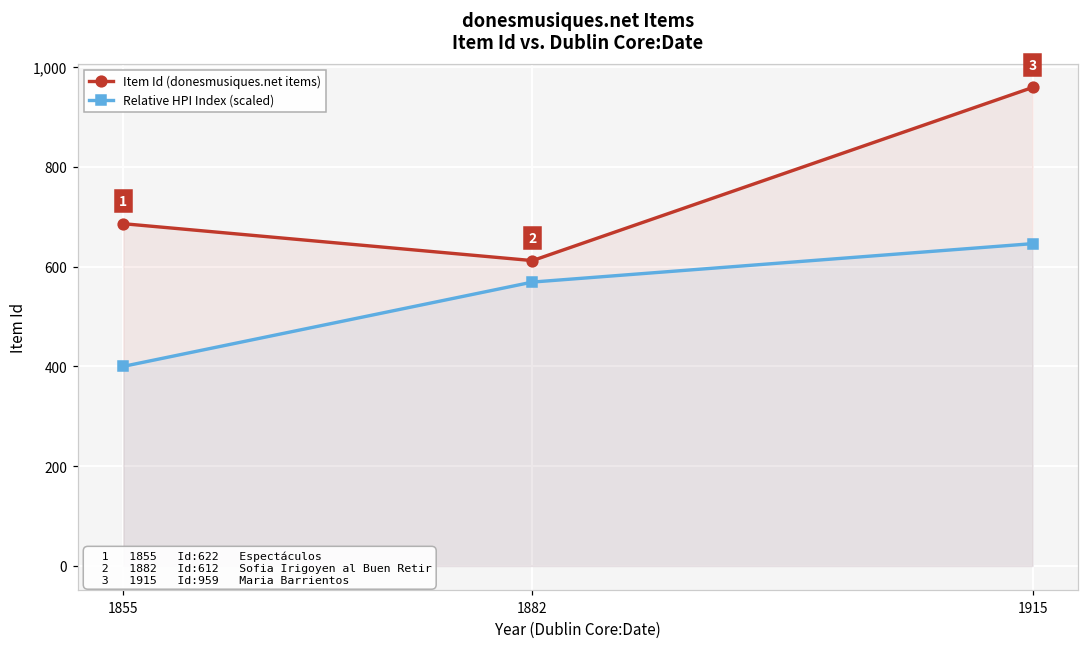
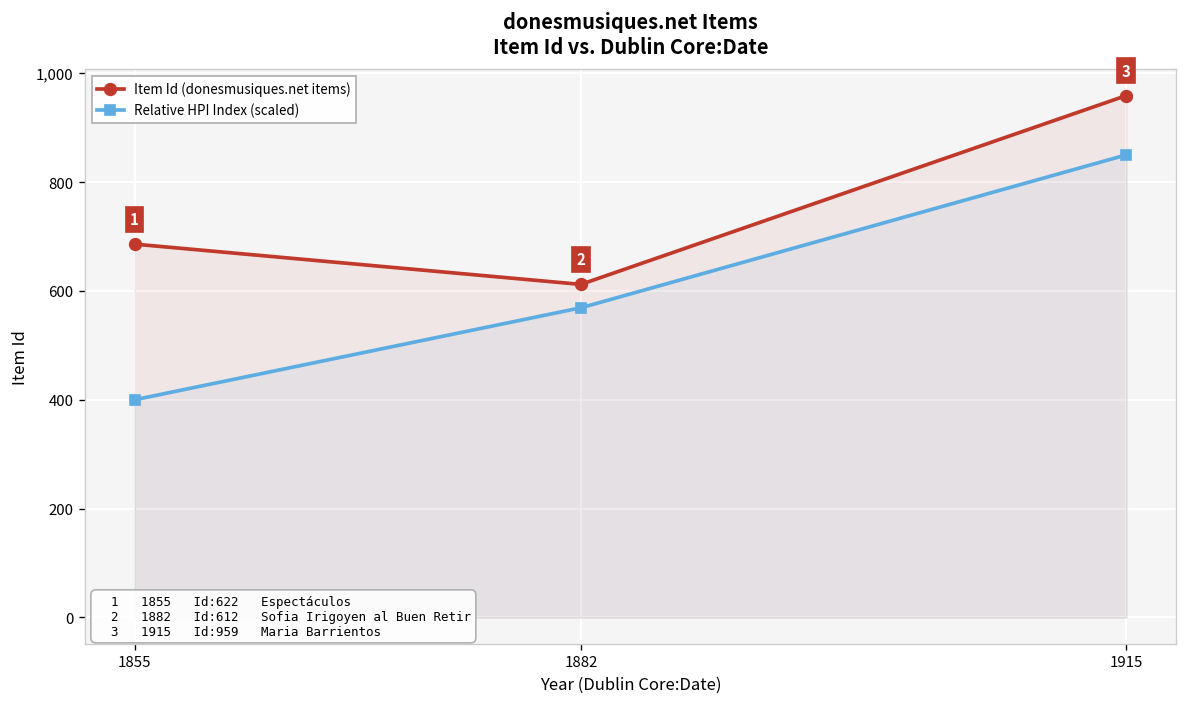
  {
    "Relative HPI Index (scaled)": {
      "1855": 400,
      "1882": 570,
-     "1915": 650
+     "1915": 850
    }
  }
